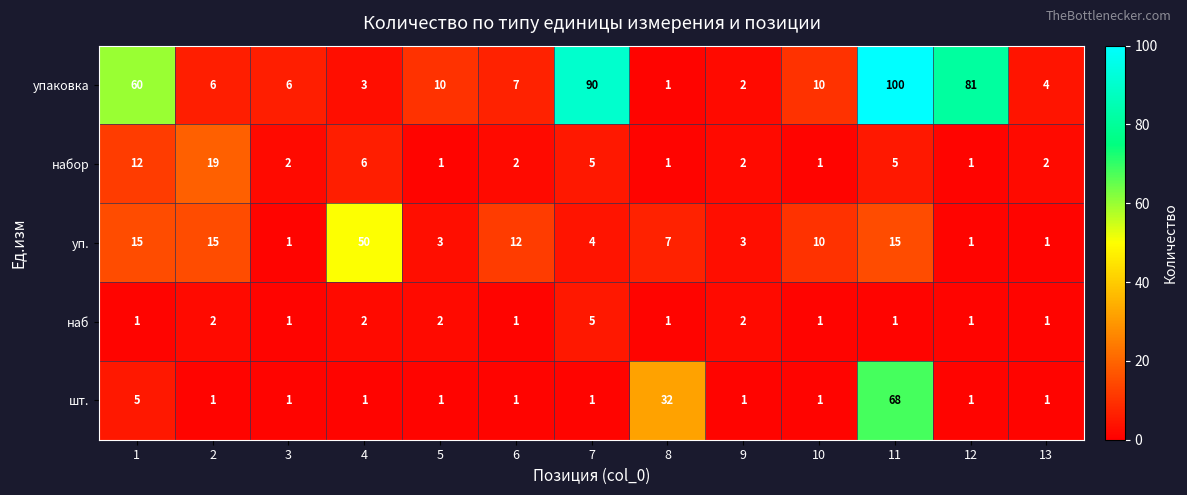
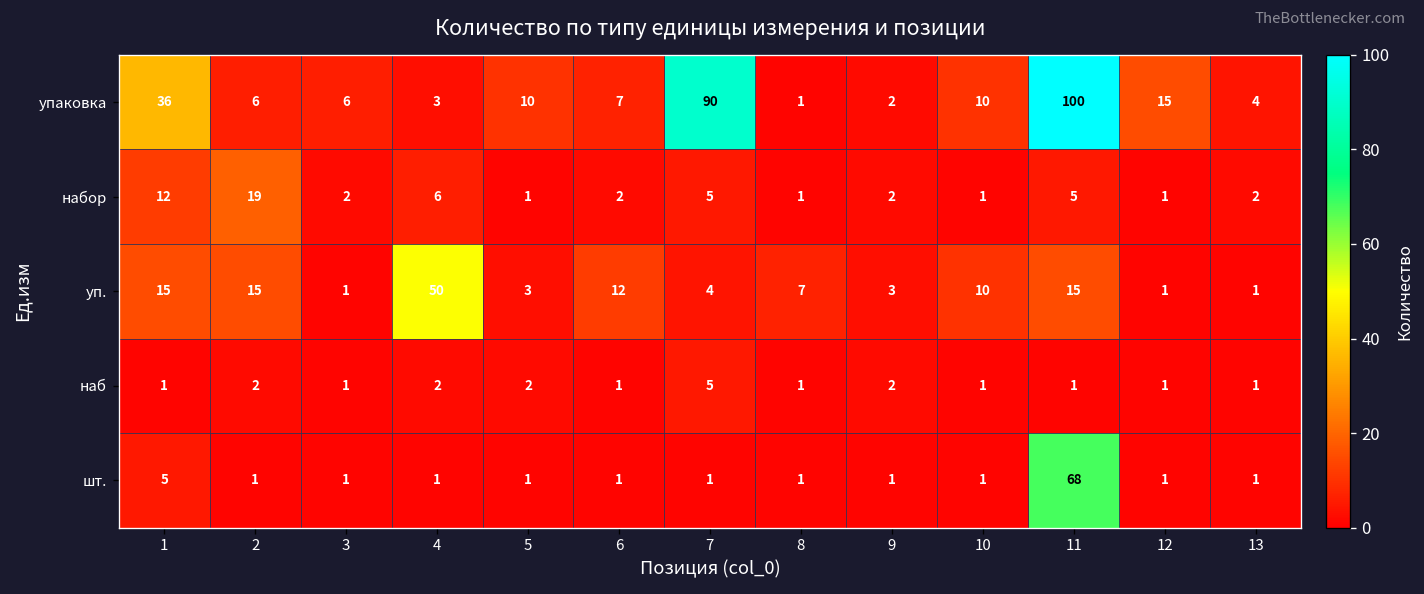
  {
    "упаковка": {
-     "1": 60,
+     "1": 36,
      "2": 6,
      "3": 6,
      "4": 3,
      "5": 10,
      "6": 7,
      "7": 90,
      "8": 1,
      "9": 2,
      "10": 10,
      "11": 100,
-     "12": 81,
+     "12": 15,
      "13": 4
    },
    "набор": {
      "1": 12,
      "2": 19,
      "3": 2,
      "4": 6,
      "5": 1,
      "6": 2,
      "7": 5,
      "8": 1,
      "9": 2,
      "10": 1,
      "11": 5,
      "12": 1,
      "13": 2
    },
    "уп.": {
      "1": 15,
      "2": 15,
      "3": 1,
      "4": 50,
      "5": 3,
      "6": 12,
      "7": 4,
      "8": 7,
      "9": 3,
      "10": 10,
      "11": 15,
      "12": 1,
      "13": 1
    },
    "наб": {
      "1": 1,
      "2": 2,
      "3": 1,
      "4": 2,
      "5": 2,
      "6": 1,
      "7": 5,
      "8": 1,
      "9": 2,
      "10": 1,
      "11": 1,
      "12": 1,
      "13": 1
    },
    "шт.": {
      "1": 5,
      "2": 1,
      "3": 1,
      "4": 1,
      "5": 1,
      "6": 1,
      "7": 1,
-     "8": 32,
+     "8": 1,
      "9": 1,
      "10": 1,
      "11": 68,
      "12": 1,
      "13": 1
    }
  }
